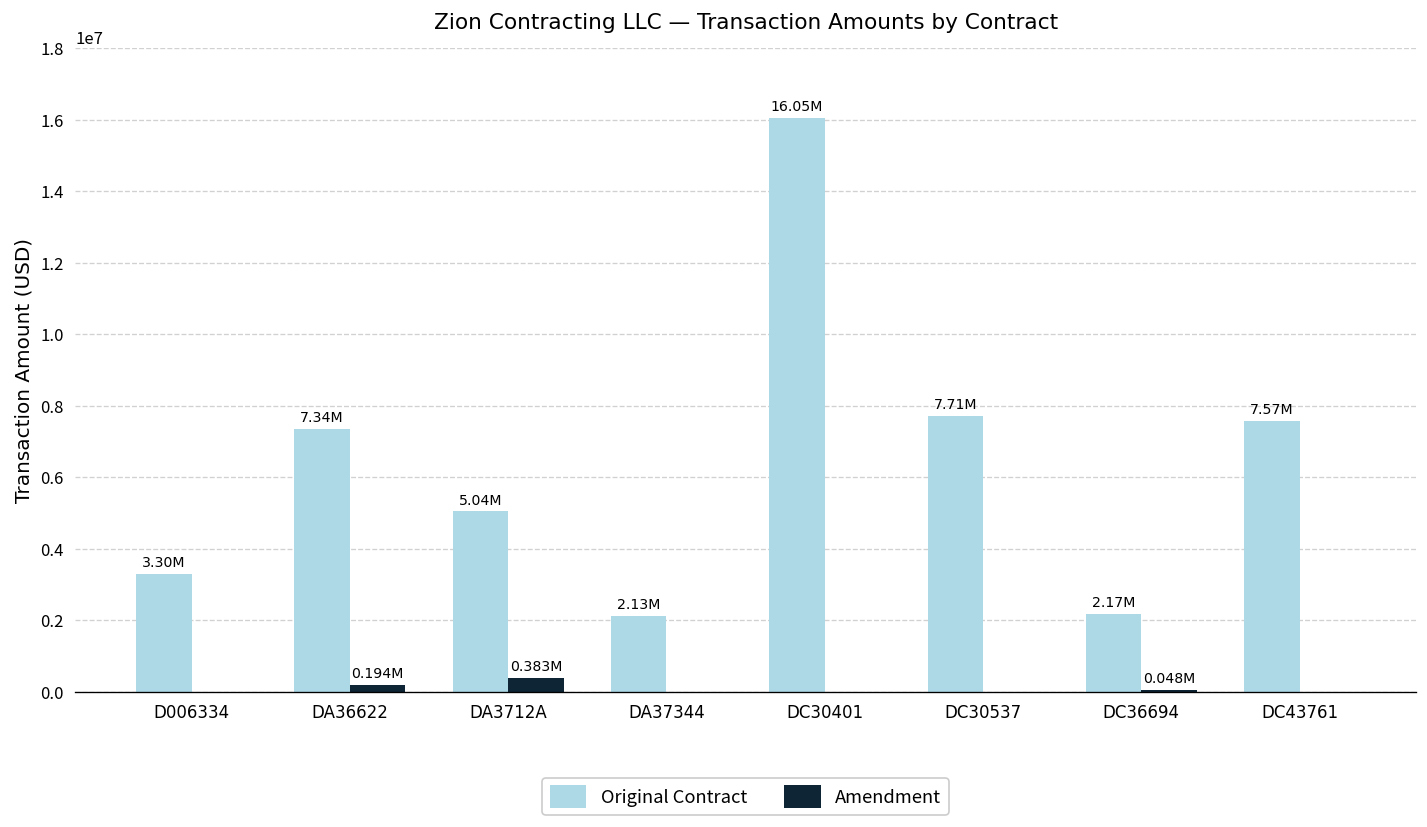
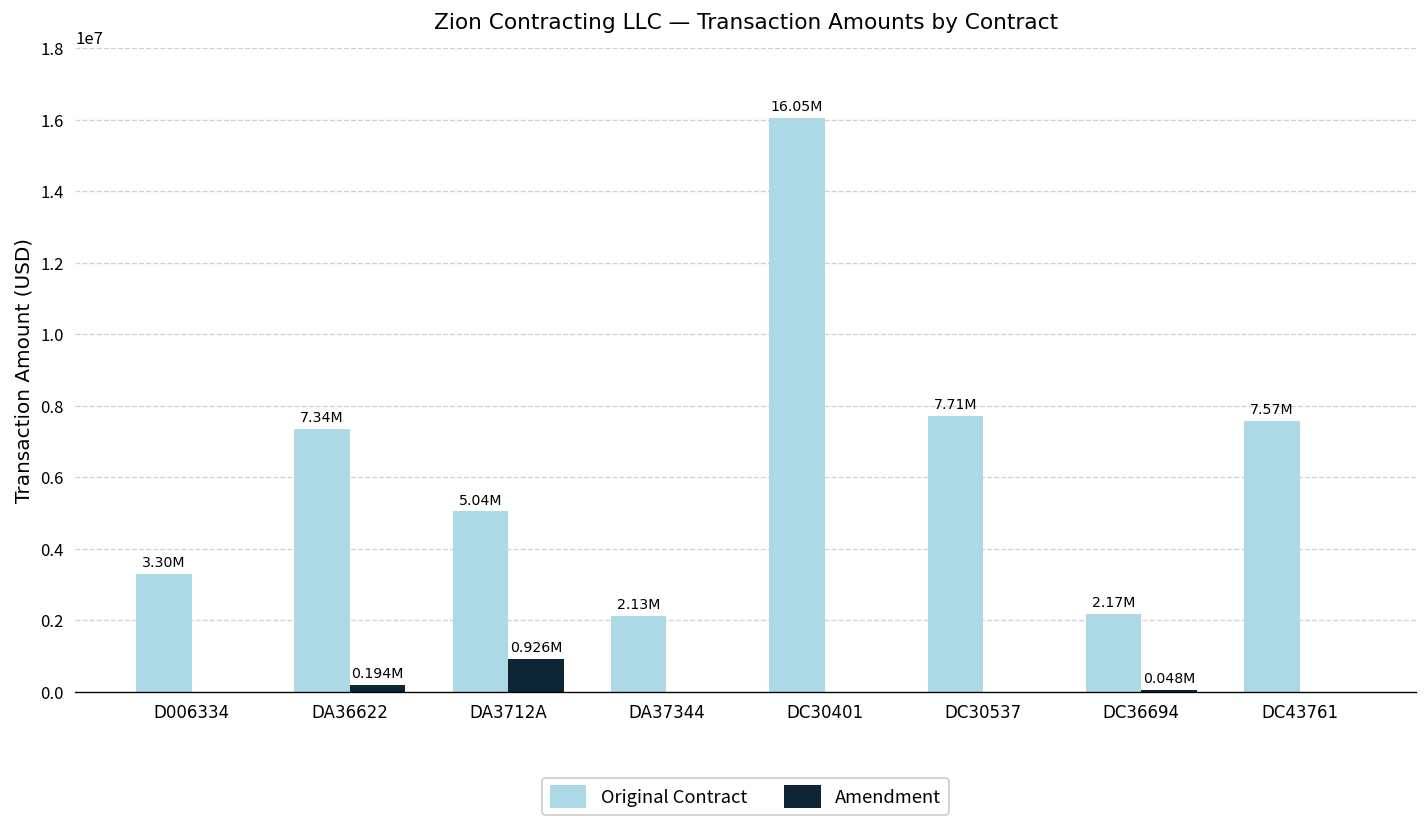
  {
    "Original Contract": {
      "D006334": "3.30M",
      "DA36622": "7.34M",
      "DA3712A": "5.04M",
      "DA37344": "2.13M",
      "DC30401": "16.05M",
      "DC30537": "7.71M",
      "DC36694": "2.17M",
      "DC43761": "7.57M"
    },
    "Amendment": {
      "DA36622": "0.194M",
-     "DA3712A": "0.383M",
+     "DA3712A": "0.926M",
      "DC36694": "0.048M"
    }
  }
